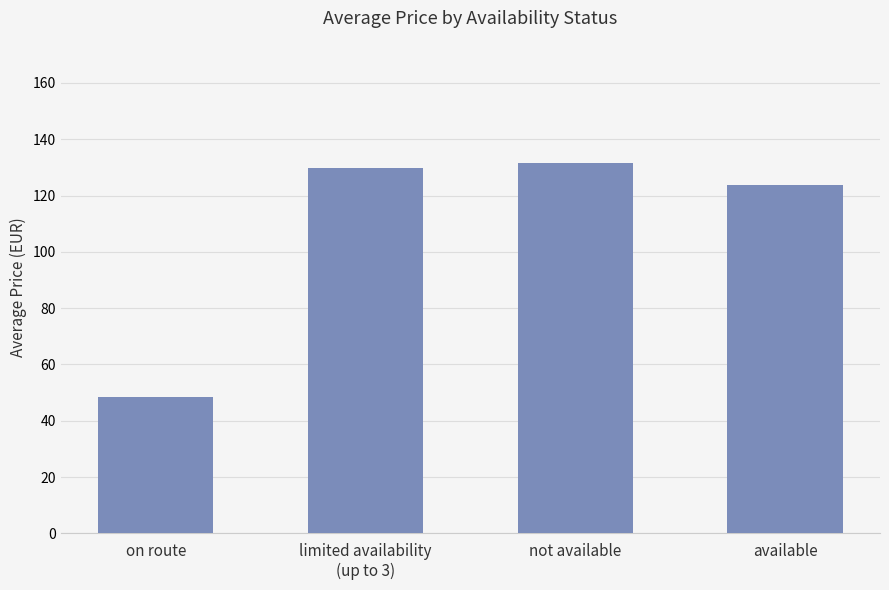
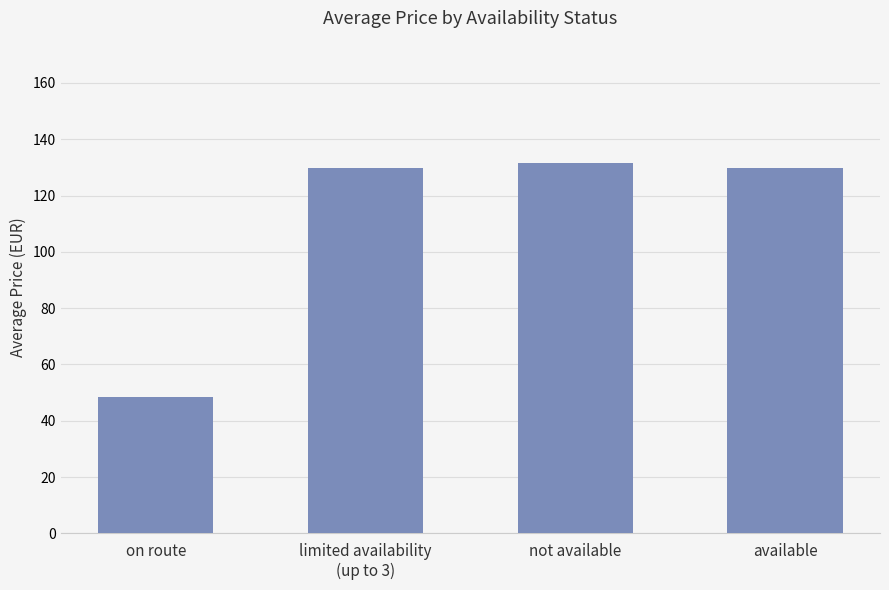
  {
    "on route": 49,
    "limited availability (up to 3)": 130,
    "not available": 132,
-   "available": 124
+   "available": 130
  }
